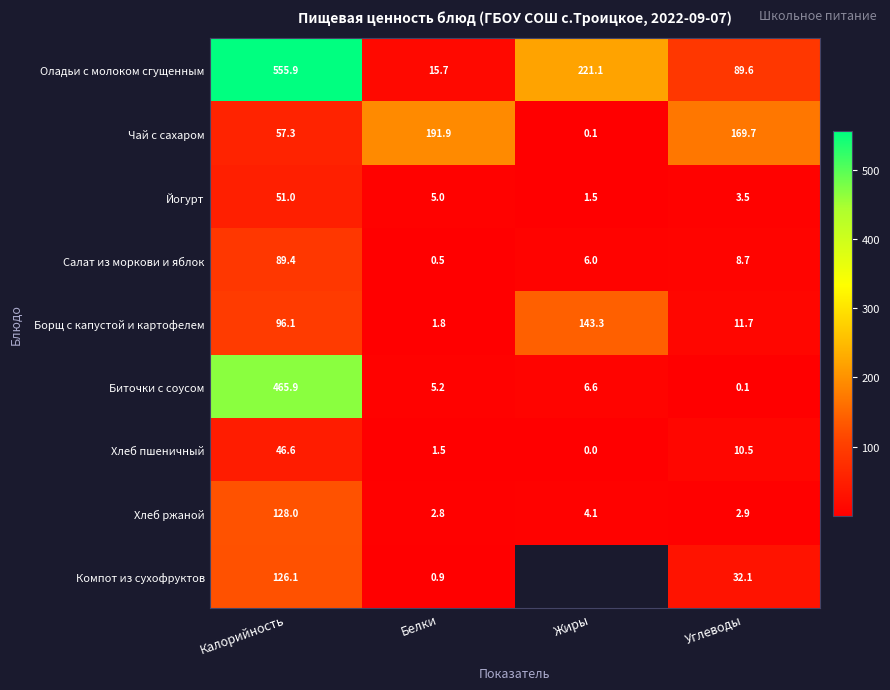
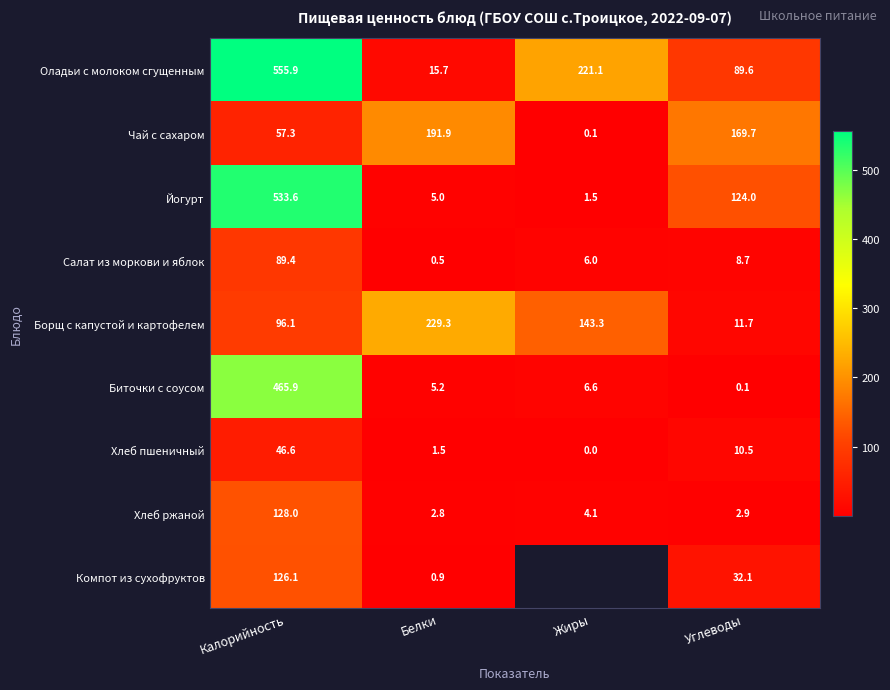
  {
    "Оладьи с молоком сгущенным": {
      "Калорийность": 555.9,
      "Белки": 15.7,
      "Жиры": 221.1,
      "Углеводы": 89.6
    },
    "Чай с сахаром": {
      "Калорийность": 57.3,
      "Белки": 191.9,
      "Жиры": 0.1,
      "Углеводы": 169.7
    },
    "Йогурт": {
-     "Калорийность": 51.0,
+     "Калорийность": 533.6,
      "Белки": 5.0,
      "Жиры": 1.5,
-     "Углеводы": 3.5
+     "Углеводы": 124.0
    },
    "Салат из моркови и яблок": {
      "Калорийность": 89.4,
      "Белки": 0.5,
      "Жиры": 6.0,
      "Углеводы": 8.7
    },
    "Борщ с капустой и картофелем": {
      "Калорийность": 96.1,
-     "Белки": 1.8,
+     "Белки": 229.3,
      "Жиры": 143.3,
      "Углеводы": 11.7
    },
    "Биточки с соусом": {
      "Калорийность": 465.9,
      "Белки": 5.2,
      "Жиры": 6.6,
      "Углеводы": 0.1
    },
    "Хлеб пшеничный": {
      "Калорийность": 46.6,
      "Белки": 1.5,
      "Жиры": 0.0,
      "Углеводы": 10.5
    },
    "Хлеб ржаной": {
      "Калорийность": 128.0,
      "Белки": 2.8,
      "Жиры": 4.1,
      "Углеводы": 2.9
    },
    "Компот из сухофруктов": {
      "Калорийность": 126.1,
      "Белки": 0.9,
      "Углеводы": 32.1
    }
  }
